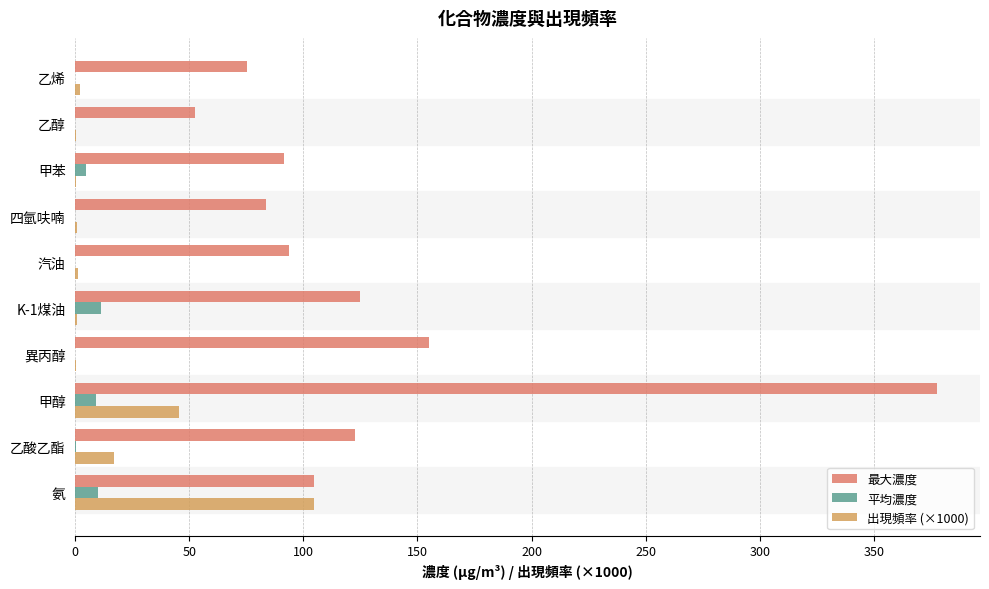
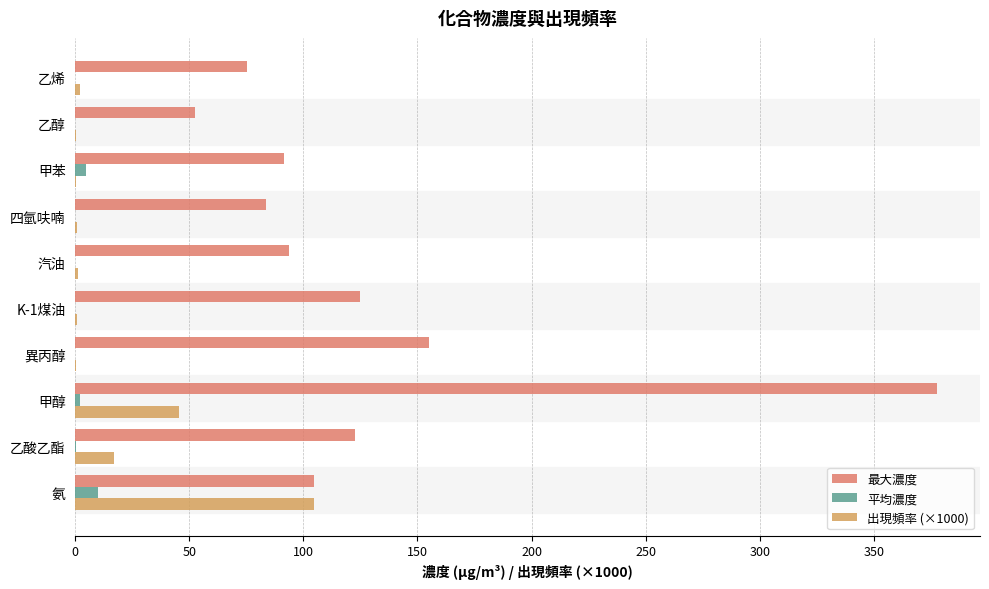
  {
    "平均濃度": {
      "甲苯": 5,
-     "K-1煤油": 11,
-     "甲醇": 9,
+     "K-1煤油": 0,
+     "甲醇": 2,
      "氨": 10
    }
  }
